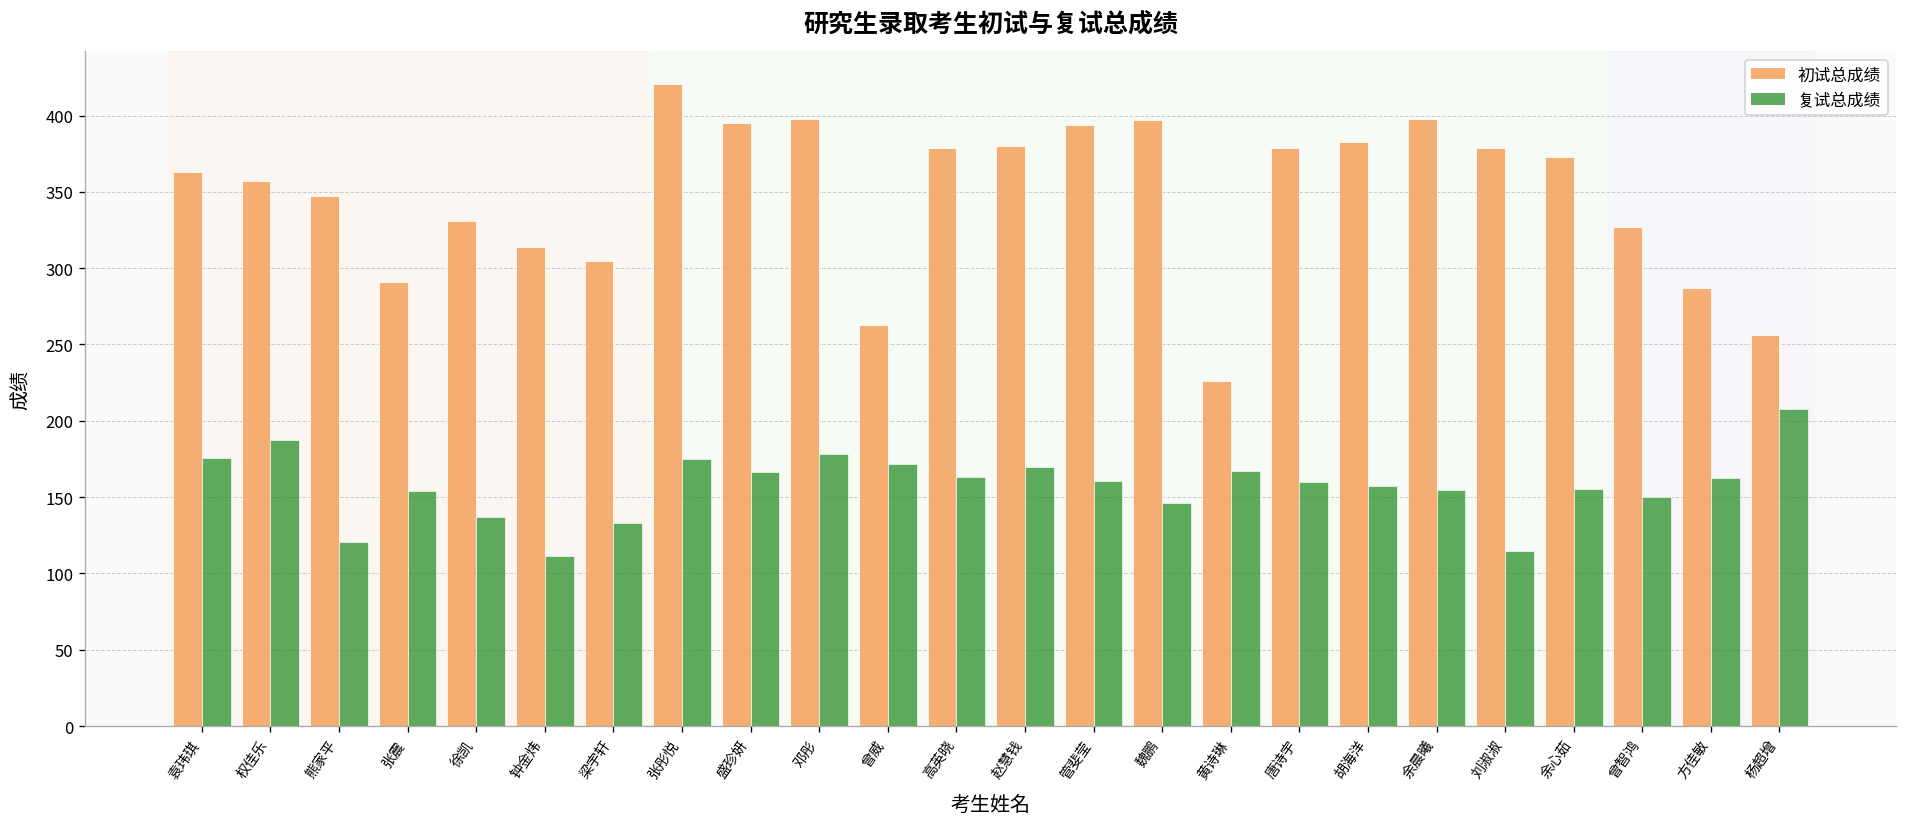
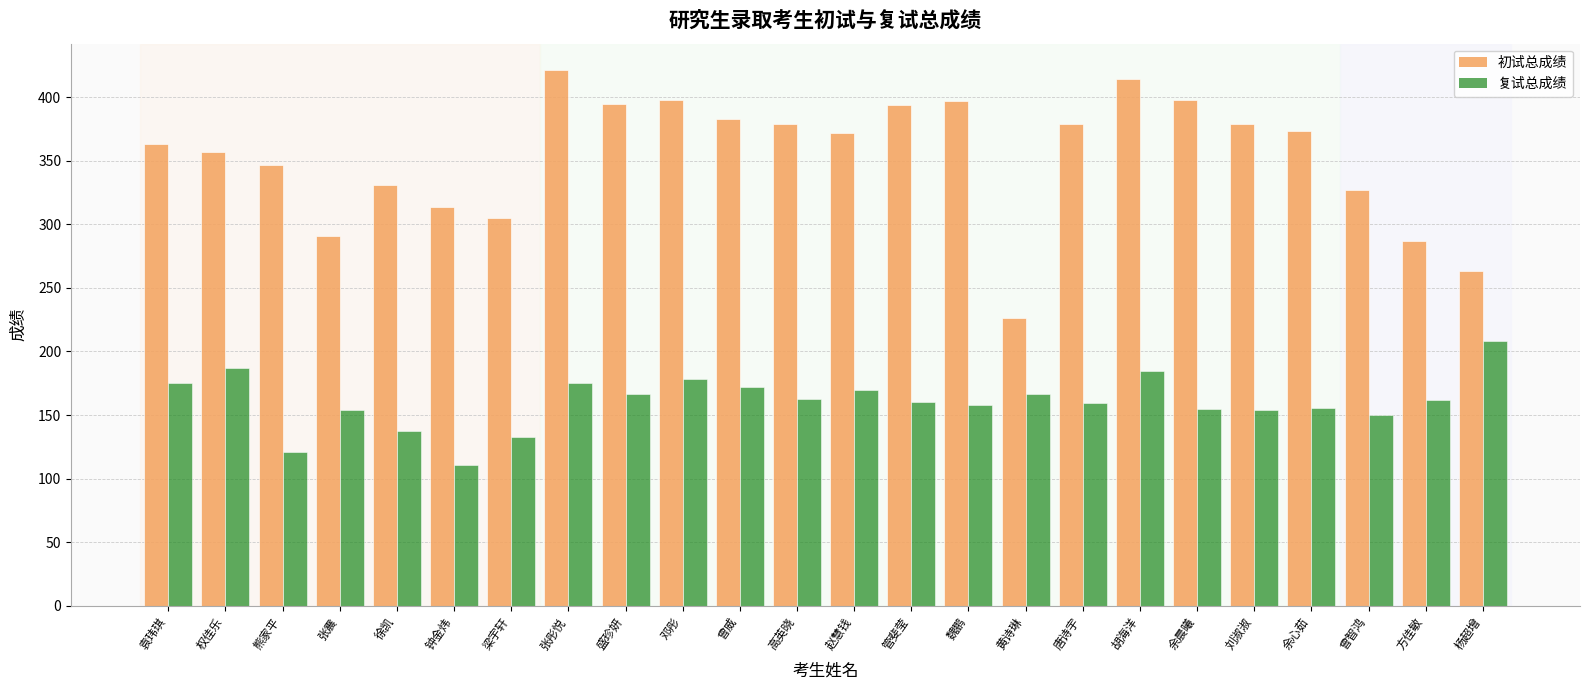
  {
    "初试总成绩": {
      "袁玮琪": 363,
      "权佳乐": 357,
      "熊家平": 347,
      "张震": 291,
      "徐凯": 331,
      "钟金炜": 314,
      "梁宇轩": 305,
      "张彤悦": 421,
      "盛珍妍": 395,
      "邓彤": 398,
-     "曾威": 263,
+     "曾威": 383,
      "高英晓": 379,
-     "赵慧钱": 380,
+     "赵慧钱": 372,
      "管斐莹": 394,
      "魏鹏": 397,
      "黄诗琳": 226,
      "唐诗宇": 379,
-     "胡海洋": 383,
+     "胡海洋": 414,
      "余晨曦": 398,
      "刘淑淑": 379,
      "余心茹": 373,
      "曾智鸿": 327,
      "方佳敏": 287,
-     "杨超增": 256
+     "杨超增": 263
    },
    "复试总成绩": {
      "袁玮琪": 176,
      "权佳乐": 187,
      "熊家平": 121,
      "张震": 154,
      "徐凯": 137,
      "钟金炜": 111,
      "梁宇轩": 133,
      "张彤悦": 175,
      "盛珍妍": 166,
      "邓彤": 178,
      "曾威": 172,
      "高英晓": 163,
      "赵慧钱": 170,
      "管斐莹": 161,
-     "魏鹏": 146,
+     "魏鹏": 158,
      "黄诗琳": 167,
      "唐诗宇": 160,
-     "胡海洋": 157,
+     "胡海洋": 185,
      "余晨曦": 155,
-     "刘淑淑": 115,
+     "刘淑淑": 154,
      "余心茹": 155,
      "曾智鸿": 150,
      "方佳敏": 162,
      "杨超增": 208
    }
  }
